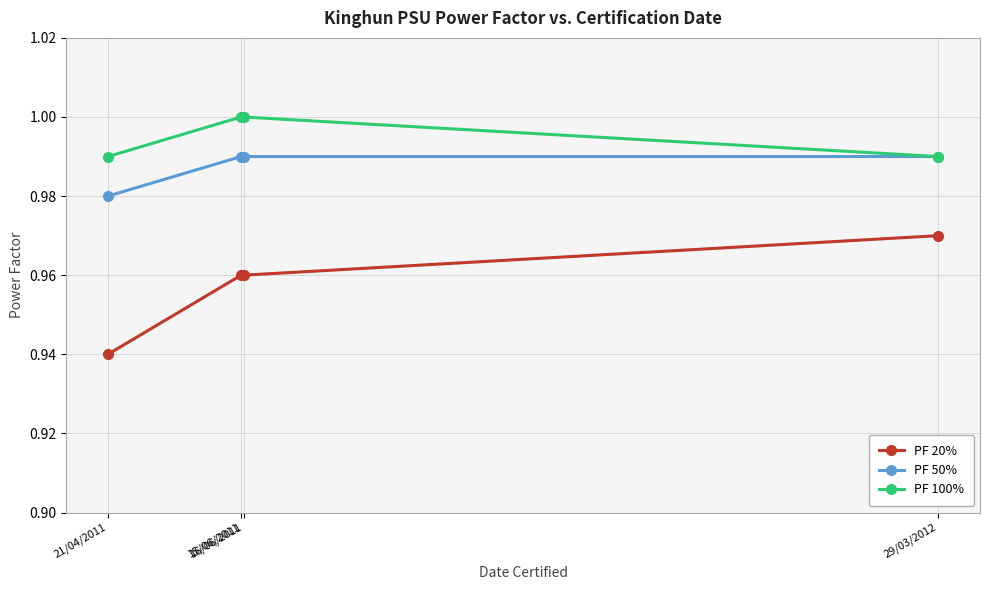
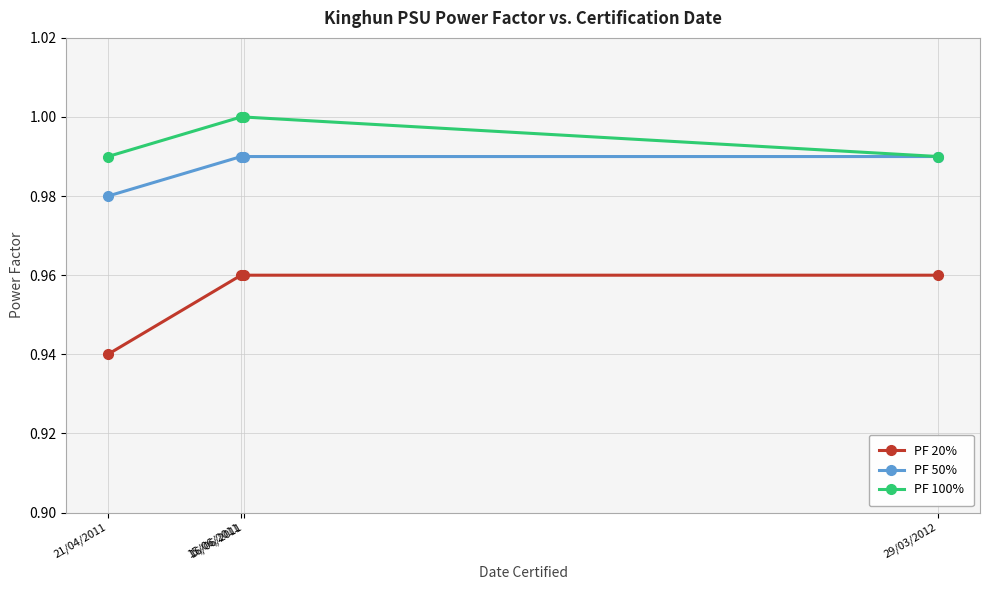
  {
    "PF 20%": {
      "21/04/2011": 0.94,
      "15/06/2011": 0.96,
      "16/06/2011": 0.96,
-     "29/03/2012": 0.97
+     "29/03/2012": 0.96
    },
    "PF 50%": {
      "21/04/2011": 0.98,
      "15/06/2011": 0.99,
      "16/06/2011": 0.99
    },
    "PF 100%": {
      "21/04/2011": 0.99,
      "15/06/2011": 1.00,
      "16/06/2011": 1.00
    }
  }
